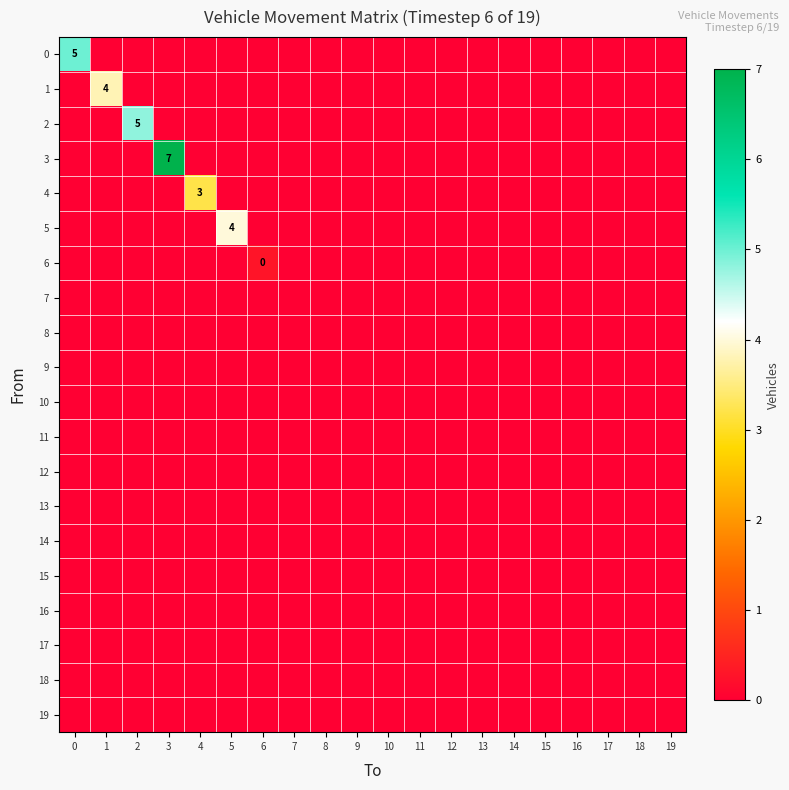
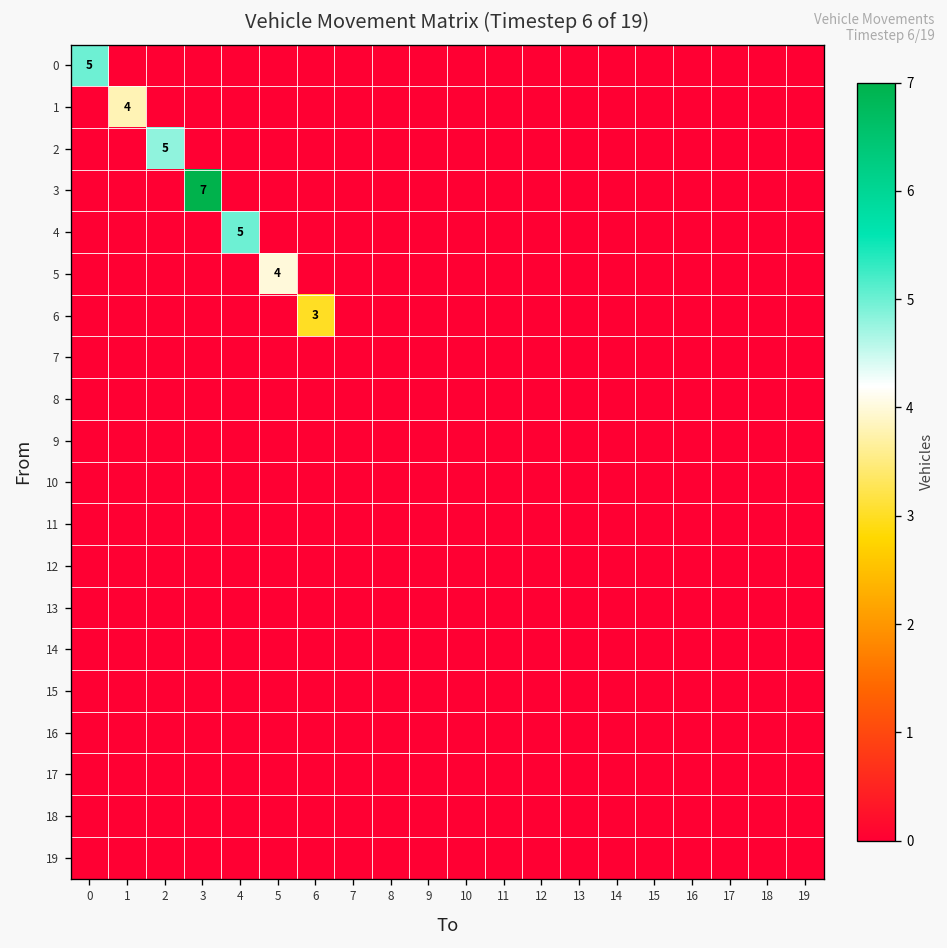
  {
    "0": {
      "0": 5
    },
    "1": {
      "1": 4
    },
    "2": {
      "2": 5
    },
    "3": {
      "3": 7
    },
    "4": {
-     "4": 3
+     "4": 5
    },
    "5": {
      "5": 4
    },
    "6": {
-     "6": 0
+     "6": 3
    }
  }
